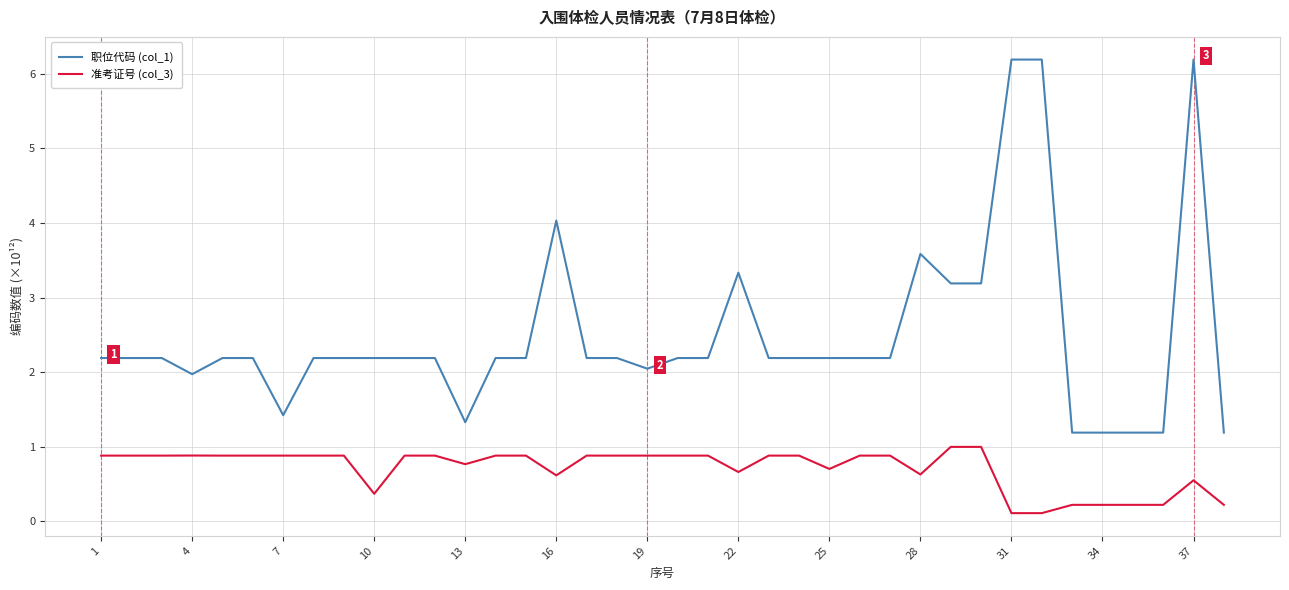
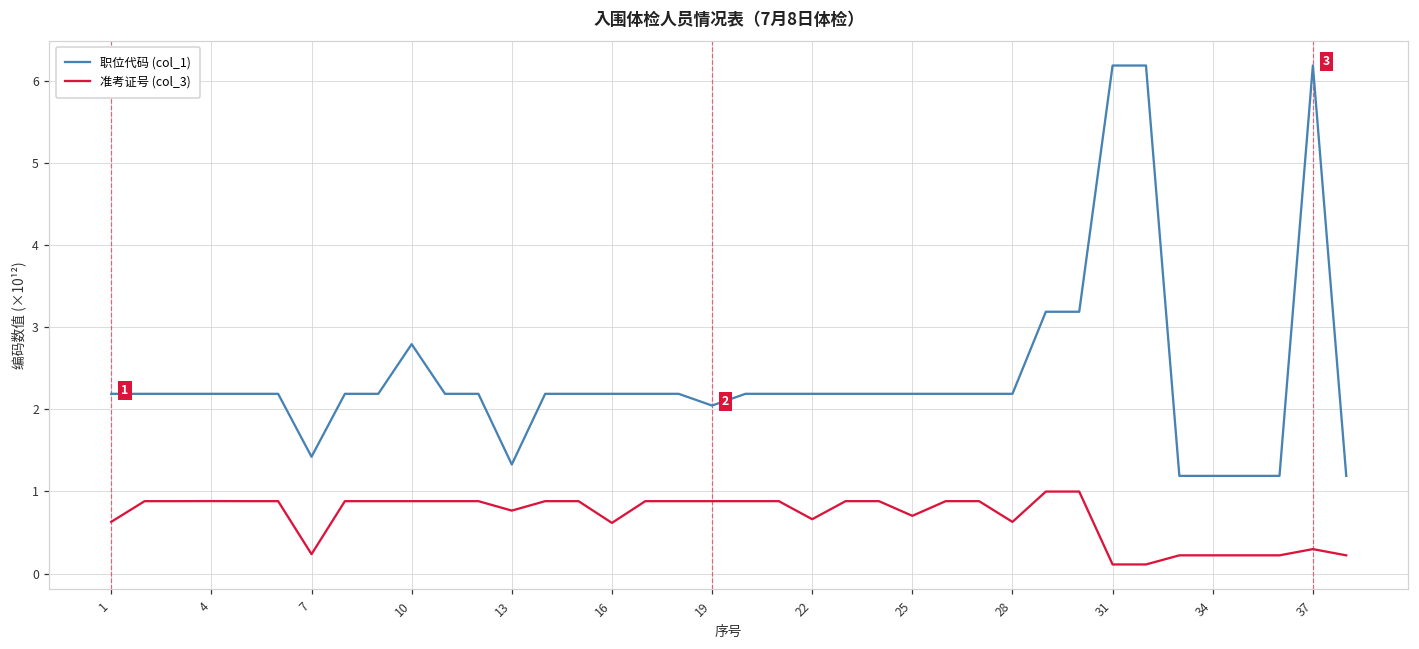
  {
    "职位代码 (col_1)": {
-     "4": 2.0,
+     "4": 2.2,
      "7": 1.4,
-     "10": 2.2,
+     "10": 2.8,
      "13": 1.3,
-     "16": 4.0,
-     "22": 3.3,
+     "16": 2.2,
+     "22": 2.2,
      "25": 2.2,
-     "28": 3.6,
+     "28": 2.2,
      "31": 6.2,
      "34": 1.2
    },
    "准考证号 (col_3)": {
-     "1": 0.9,
+     "1": 0.6,
      "4": 0.9,
-     "7": 0.9,
-     "10": 0.4,
+     "7": 0.2,
+     "10": 0.9,
      "13": 0.8,
      "16": 0.6,
      "19": 0.9,
      "22": 0.7,
      "25": 0.7,
      "28": 0.6,
      "31": 0.1,
      "34": 0.2,
-     "37": 0.6
+     "37": 0.3
    }
  }
